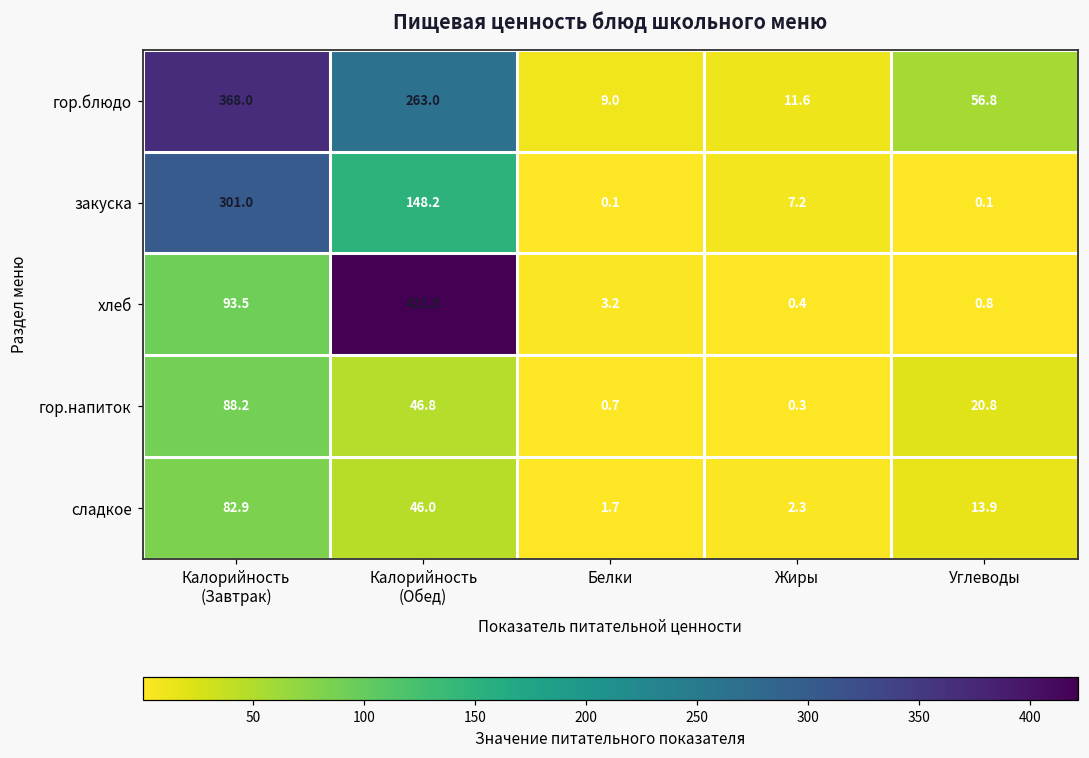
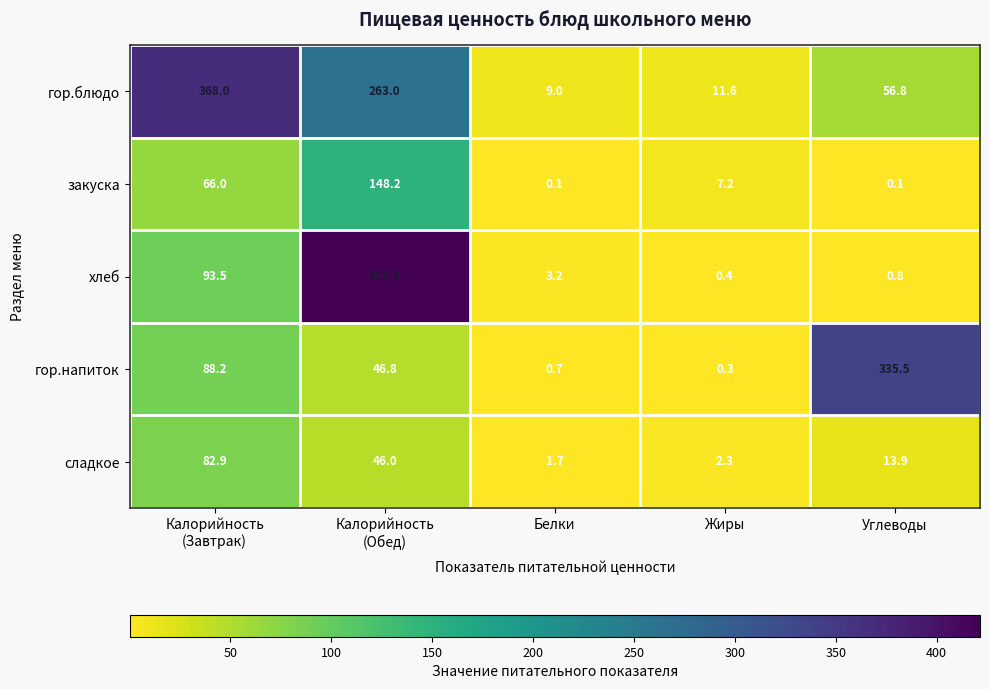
  {
    "гор.блюдо": {
      "Калорийность (Завтрак)": 368.0,
      "Калорийность (Обед)": 263.0,
      "Белки": 9.0,
      "Жиры": 11.6,
      "Углеводы": 56.8
    },
    "закуска": {
-     "Калорийность (Завтрак)": 301.0,
+     "Калорийность (Завтрак)": 66.0,
      "Калорийность (Обед)": 148.2,
      "Белки": 0.1,
      "Жиры": 7.2,
      "Углеводы": 0.1
    },
    "хлеб": {
      "Калорийность (Завтрак)": 93.5,
      "Белки": 3.2,
      "Жиры": 0.4,
      "Углеводы": 0.8
    },
    "гор.напиток": {
      "Калорийность (Завтрак)": 88.2,
      "Калорийность (Обед)": 46.8,
      "Белки": 0.7,
      "Жиры": 0.3,
-     "Углеводы": 20.8
+     "Углеводы": 335.5
    },
    "сладкое": {
      "Калорийность (Завтрак)": 82.9,
      "Калорийность (Обед)": 46.0,
      "Белки": 1.7,
      "Жиры": 2.3,
      "Углеводы": 13.9
    }
  }
